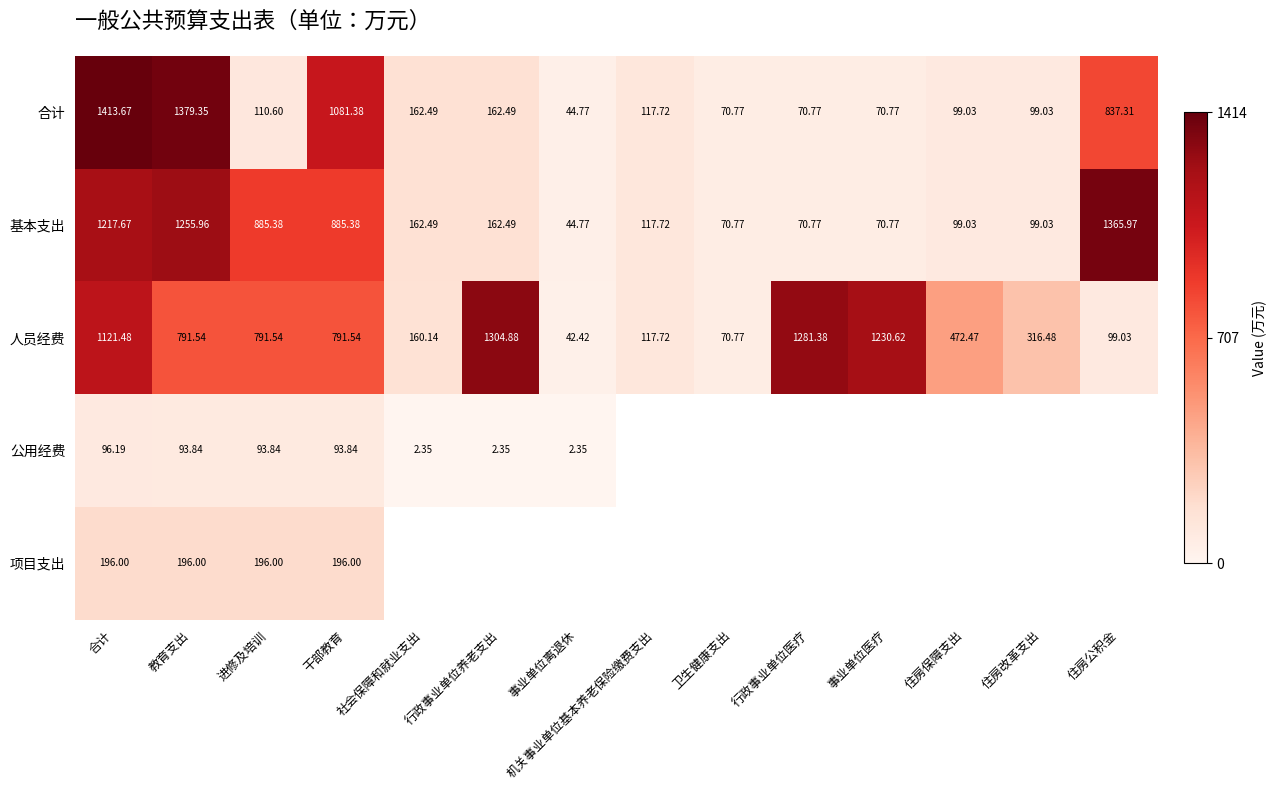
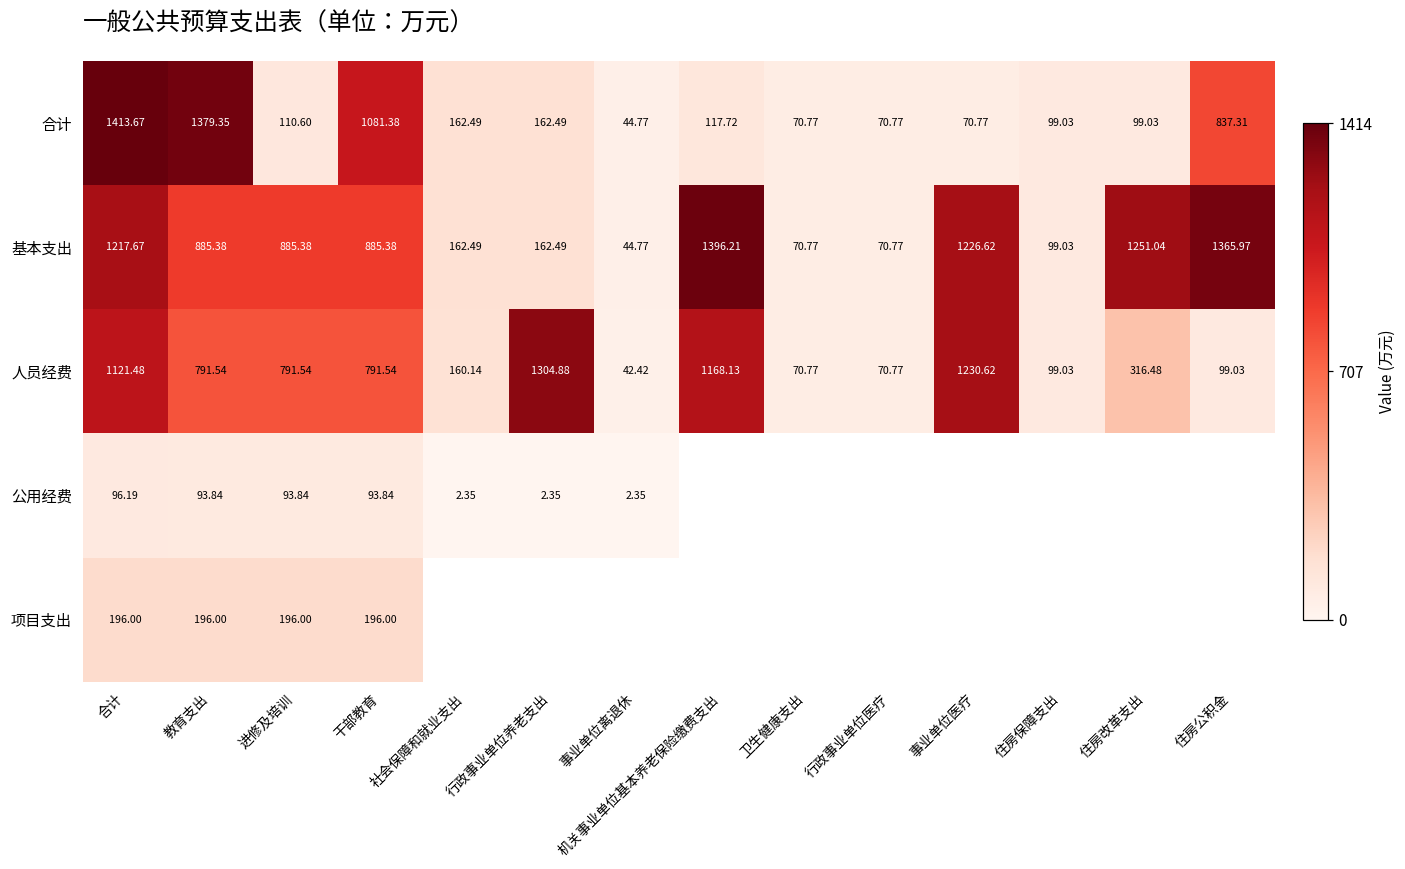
  {
    "合计": {
      "合计": 1413.67,
      "教育支出": 1379.35,
      "进修及培训": 110.60,
      "干部教育": 1081.38,
      "社会保障和就业支出": 162.49,
      "行政事业单位养老支出": 162.49,
      "事业单位离退休": 44.77,
      "机关事业单位基本养老保险缴费支出": 117.72,
      "卫生健康支出": 70.77,
      "行政事业单位医疗": 70.77,
      "事业单位医疗": 70.77,
      "住房保障支出": 99.03,
      "住房改革支出": 99.03,
      "住房公积金": 837.31
    },
    "基本支出": {
      "合计": 1217.67,
-     "教育支出": 1255.96,
+     "教育支出": 885.38,
      "进修及培训": 885.38,
      "干部教育": 885.38,
      "社会保障和就业支出": 162.49,
      "行政事业单位养老支出": 162.49,
      "事业单位离退休": 44.77,
-     "机关事业单位基本养老保险缴费支出": 117.72,
+     "机关事业单位基本养老保险缴费支出": 1396.21,
      "卫生健康支出": 70.77,
      "行政事业单位医疗": 70.77,
-     "事业单位医疗": 70.77,
+     "事业单位医疗": 1226.62,
      "住房保障支出": 99.03,
-     "住房改革支出": 99.03,
+     "住房改革支出": 1251.04,
      "住房公积金": 1365.97
    },
    "人员经费": {
      "合计": 1121.48,
      "教育支出": 791.54,
      "进修及培训": 791.54,
      "干部教育": 791.54,
      "社会保障和就业支出": 160.14,
      "行政事业单位养老支出": 1304.88,
      "事业单位离退休": 42.42,
-     "机关事业单位基本养老保险缴费支出": 117.72,
+     "机关事业单位基本养老保险缴费支出": 1168.13,
      "卫生健康支出": 70.77,
-     "行政事业单位医疗": 1281.38,
+     "行政事业单位医疗": 70.77,
      "事业单位医疗": 1230.62,
-     "住房保障支出": 472.47,
+     "住房保障支出": 99.03,
      "住房改革支出": 316.48,
      "住房公积金": 99.03
    },
    "公用经费": {
      "合计": 96.19,
      "教育支出": 93.84,
      "进修及培训": 93.84,
      "干部教育": 93.84,
      "社会保障和就业支出": 2.35,
      "行政事业单位养老支出": 2.35,
      "事业单位离退休": 2.35
    },
    "项目支出": {
      "合计": 196.00,
      "教育支出": 196.00,
      "进修及培训": 196.00,
      "干部教育": 196.00
    }
  }
